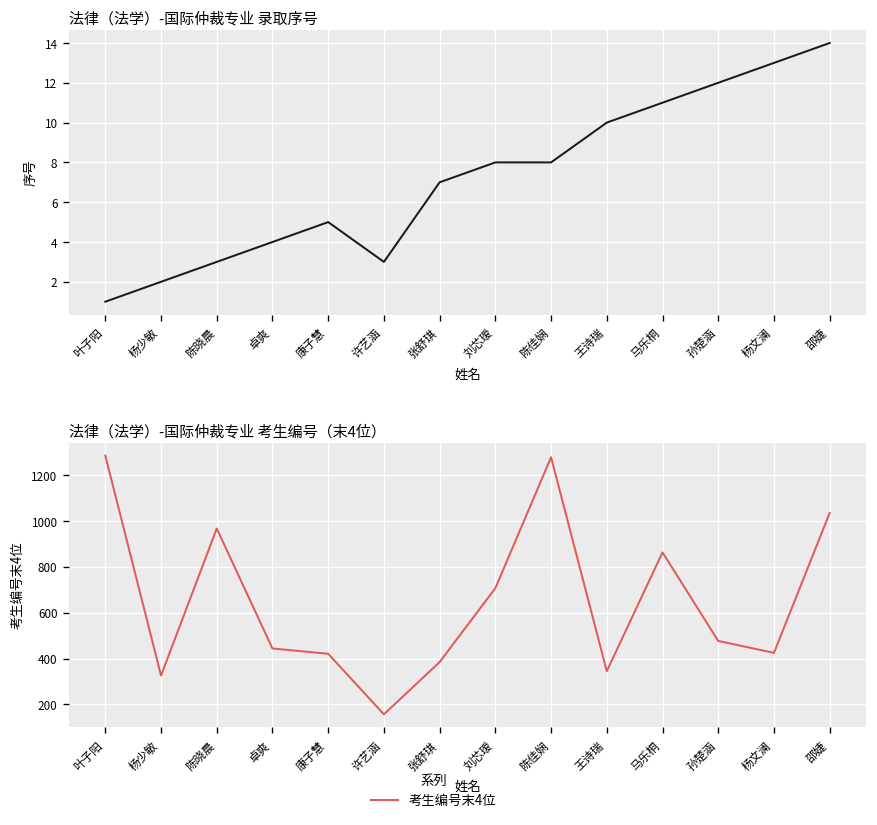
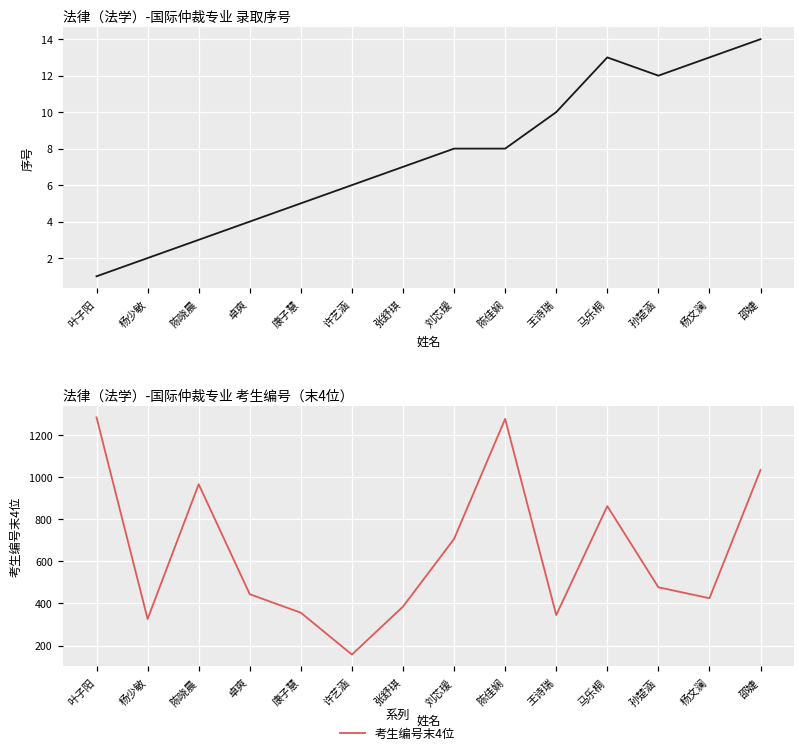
  {
    "法律（法学）-国际仲裁专业 录取序号": {
      "叶子阳": 1,
      "杨少敏": 2,
      "陈晓晨": 3,
      "卓爽": 4,
      "康子慧": 5,
-     "许艺涵": 3,
+     "许艺涵": 6,
      "张舒琪": 7,
      "刘芯瑷": 8,
      "陈佳娴": 8,
      "王诗瑞": 10,
-     "马乐桐": 11,
+     "马乐桐": 13,
      "孙楚涵": 12,
      "杨文澜": 13,
      "邵婕": 14
    },
    "法律（法学）-国际仲裁专业 考生编号（末4位）": {
      "叶子阳": 1290,
      "杨少敏": 330,
      "陈晓晨": 970,
      "卓爽": 440,
-     "康子慧": 420,
+     "康子慧": 360,
      "许艺涵": 160,
      "张舒琪": 390,
      "刘芯瑷": 710,
      "陈佳娴": 1280,
      "王诗瑞": 350,
      "马乐桐": 860,
      "孙楚涵": 480,
      "杨文澜": 430,
      "邵婕": 1040
    }
  }
